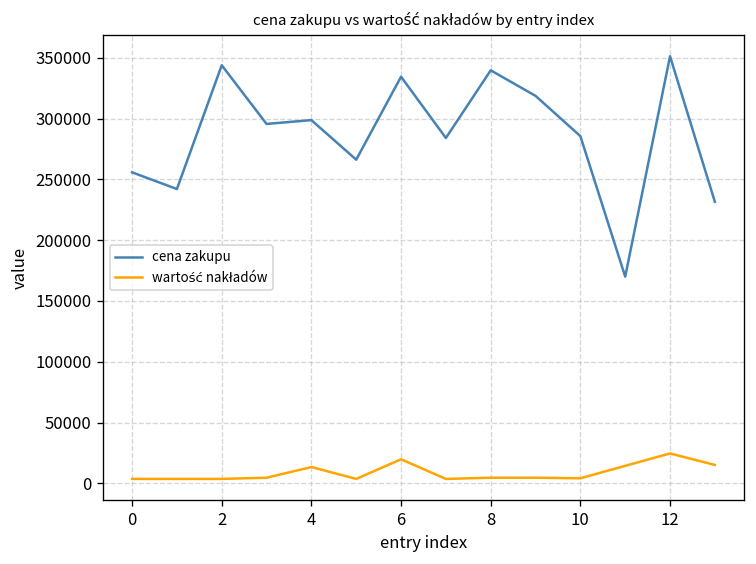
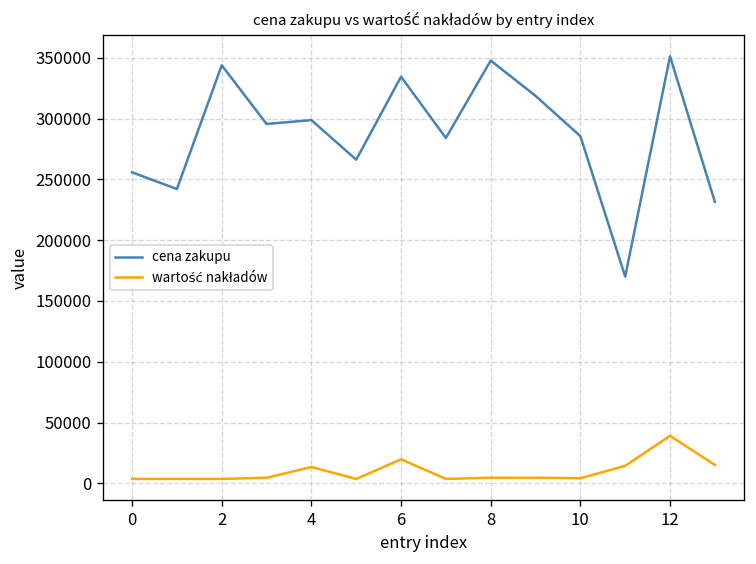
  {
    "cena zakupu": {
      "0": 256000,
      "2": 344000,
      "4": 299000,
      "6": 334000,
-     "8": 340000,
+     "8": 348000,
      "10": 286000,
      "12": 351000
    },
    "wartość nakładów": {
      "0": 4000,
      "2": 4000,
      "4": 13000,
      "6": 20000,
      "8": 5000,
      "10": 4000,
-     "12": 25000
+     "12": 39000
    }
  }
